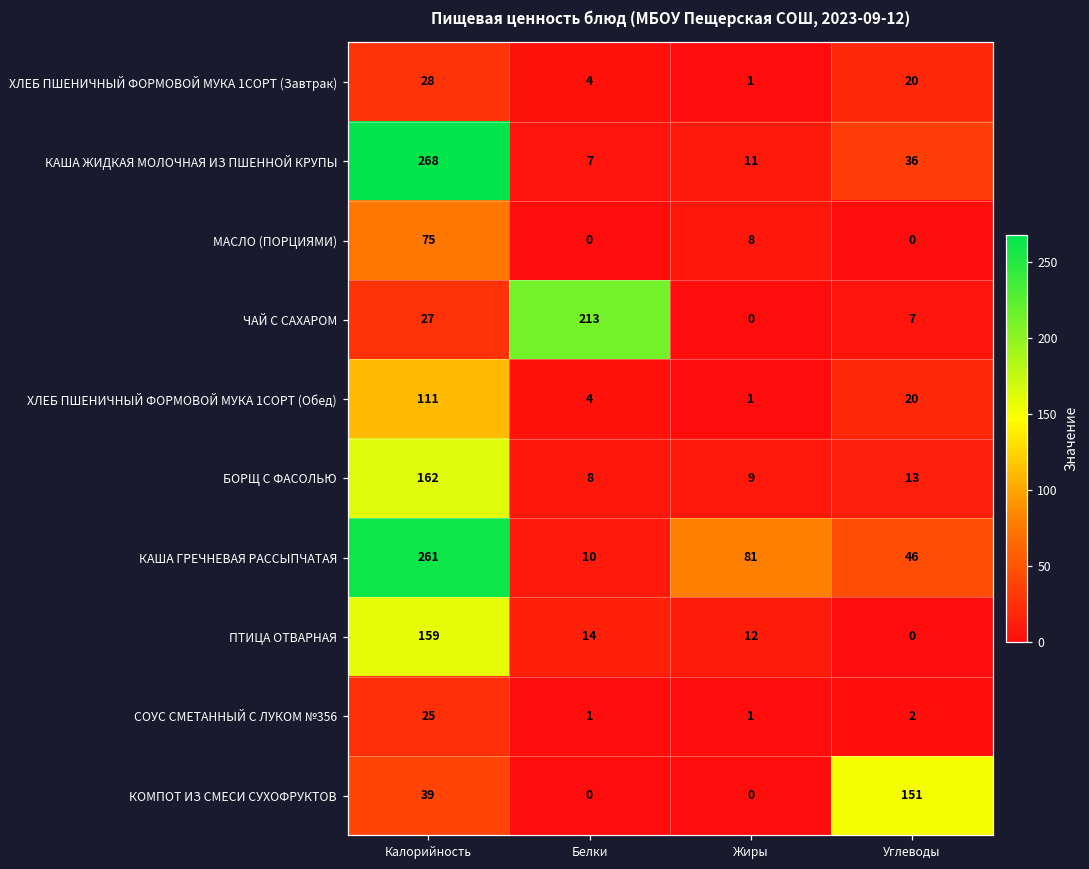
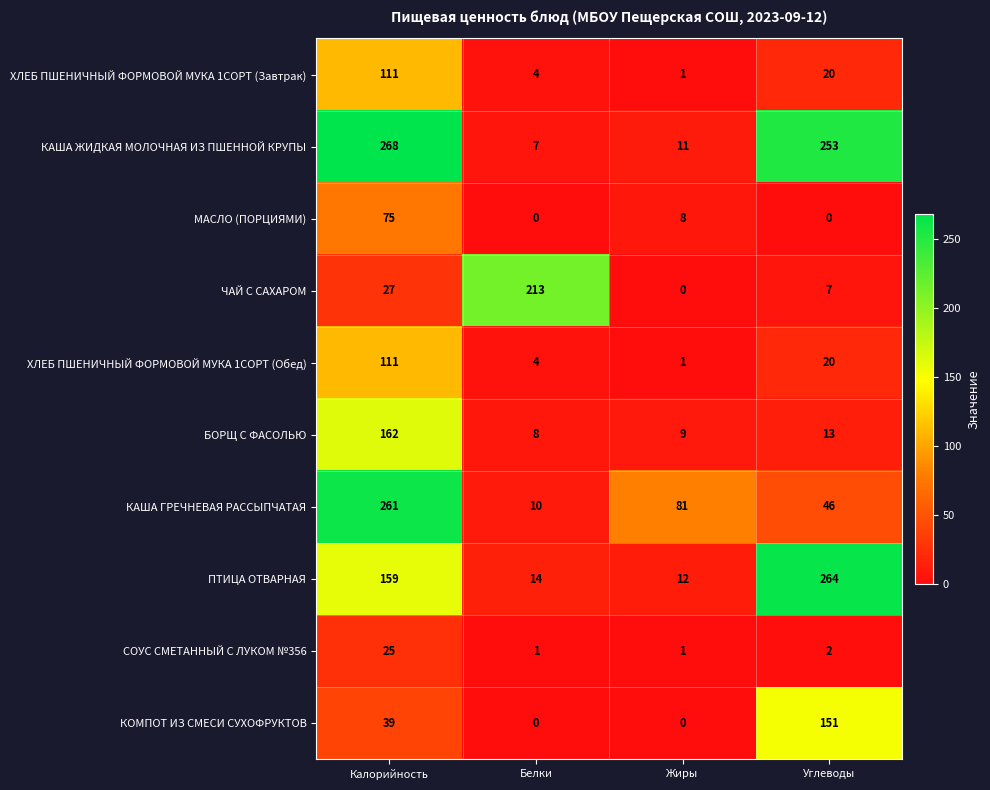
  {
    "ХЛЕБ ПШЕНИЧНЫЙ ФОРМОВОЙ МУКА 1СОРТ (Завтрак)": {
-     "Калорийность": 28,
+     "Калорийность": 111,
      "Белки": 4,
      "Жиры": 1,
      "Углеводы": 20
    },
    "КАША ЖИДКАЯ МОЛОЧНАЯ ИЗ ПШЕННОЙ КРУПЫ": {
      "Калорийность": 268,
      "Белки": 7,
      "Жиры": 11,
-     "Углеводы": 36
+     "Углеводы": 253
    },
    "МАСЛО (ПОРЦИЯМИ)": {
      "Калорийность": 75,
      "Белки": 0,
      "Жиры": 8,
      "Углеводы": 0
    },
    "ЧАЙ С САХАРОМ": {
      "Калорийность": 27,
      "Белки": 213,
      "Жиры": 0,
      "Углеводы": 7
    },
    "ХЛЕБ ПШЕНИЧНЫЙ ФОРМОВОЙ МУКА 1СОРТ (Обед)": {
      "Калорийность": 111,
      "Белки": 4,
      "Жиры": 1,
      "Углеводы": 20
    },
    "БОРЩ С ФАСОЛЬЮ": {
      "Калорийность": 162,
      "Белки": 8,
      "Жиры": 9,
      "Углеводы": 13
    },
    "КАША ГРЕЧНЕВАЯ РАССЫПЧАТАЯ": {
      "Калорийность": 261,
      "Белки": 10,
      "Жиры": 81,
      "Углеводы": 46
    },
    "ПТИЦА ОТВАРНАЯ": {
      "Калорийность": 159,
      "Белки": 14,
      "Жиры": 12,
-     "Углеводы": 0
+     "Углеводы": 264
    },
    "СОУС СМЕТАННЫЙ С ЛУКОМ №356": {
      "Калорийность": 25,
      "Белки": 1,
      "Жиры": 1,
      "Углеводы": 2
    },
    "КОМПОТ ИЗ СМЕСИ СУХОФРУКТОВ": {
      "Калорийность": 39,
      "Белки": 0,
      "Жиры": 0,
      "Углеводы": 151
    }
  }
